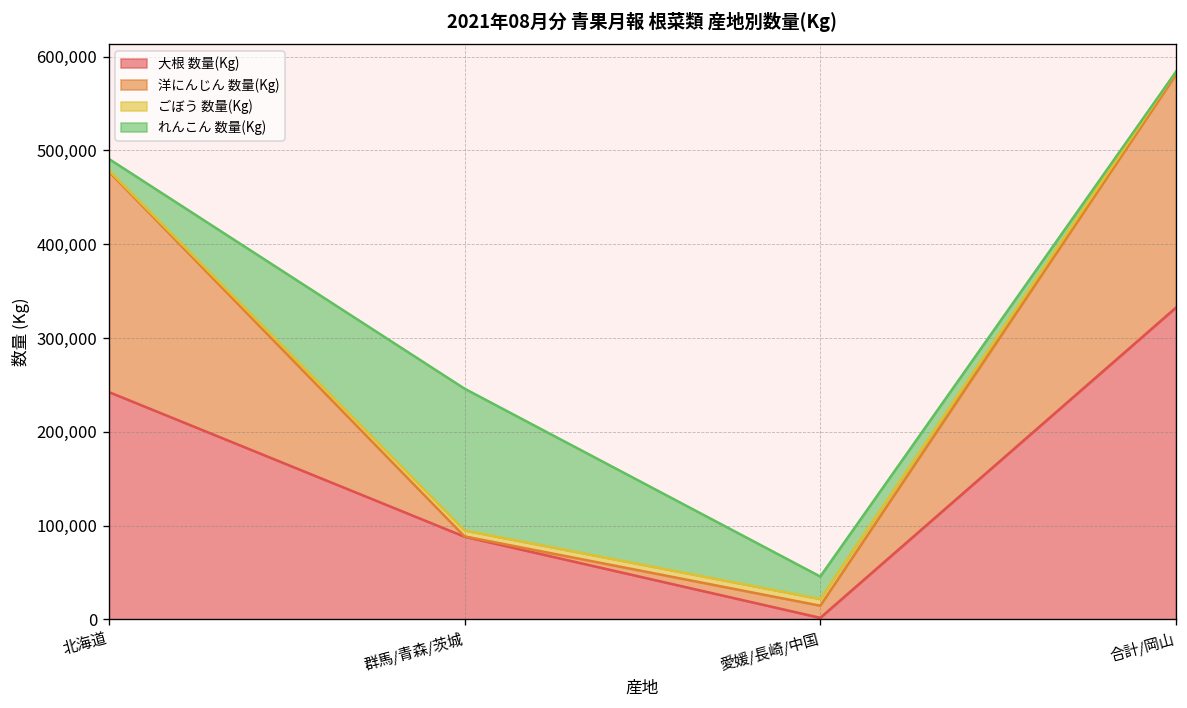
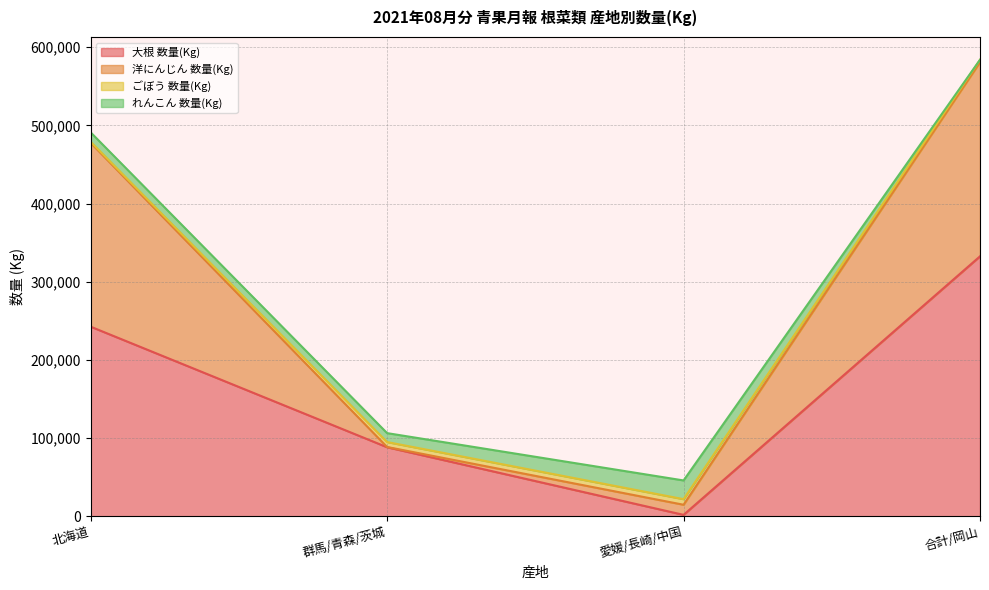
  {
    "れんこん 数量(Kg)": {
      "北海道": "10,000",
-     "群馬/青森/茨城": "150,000",
+     "群馬/青森/茨城": "10,000",
      "愛媛/長崎/中国": "20,000"
    }
  }
